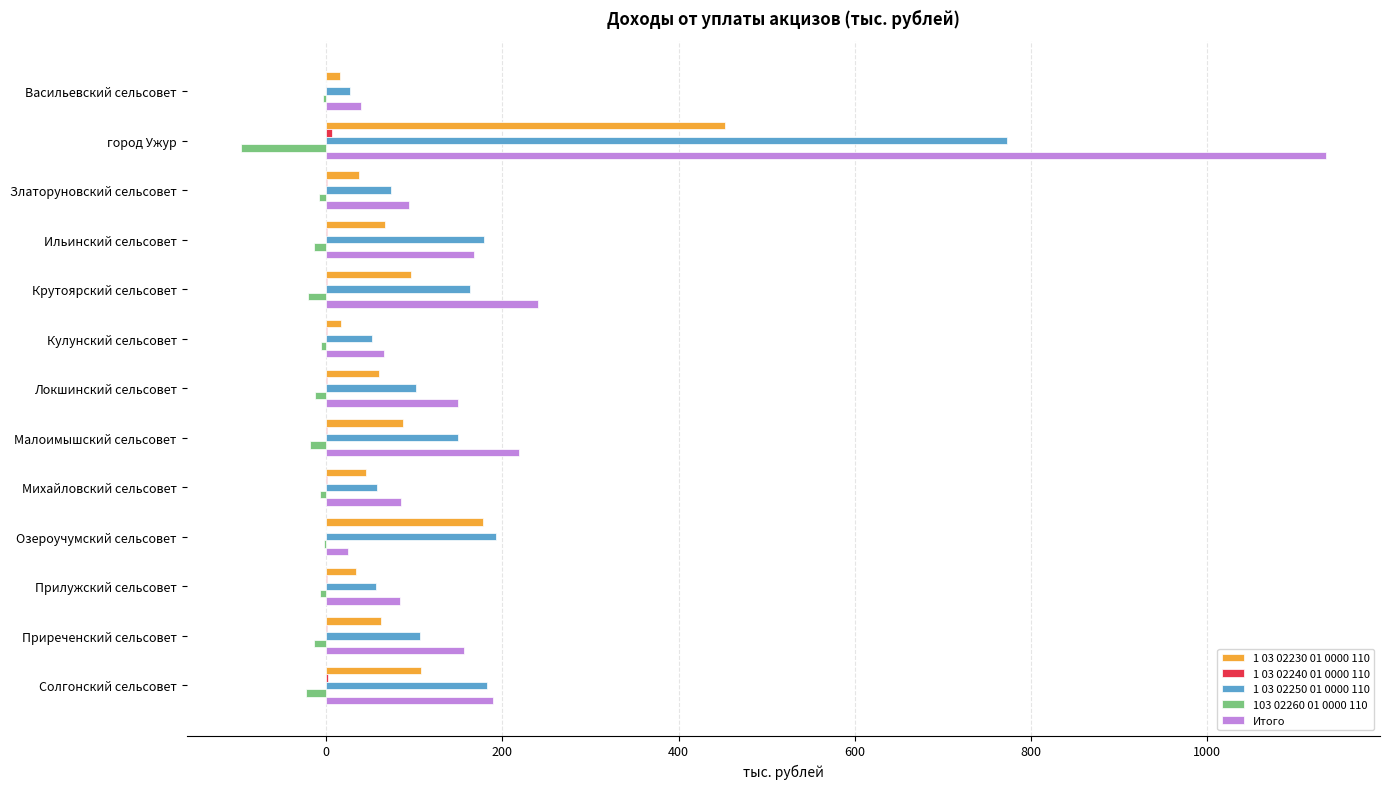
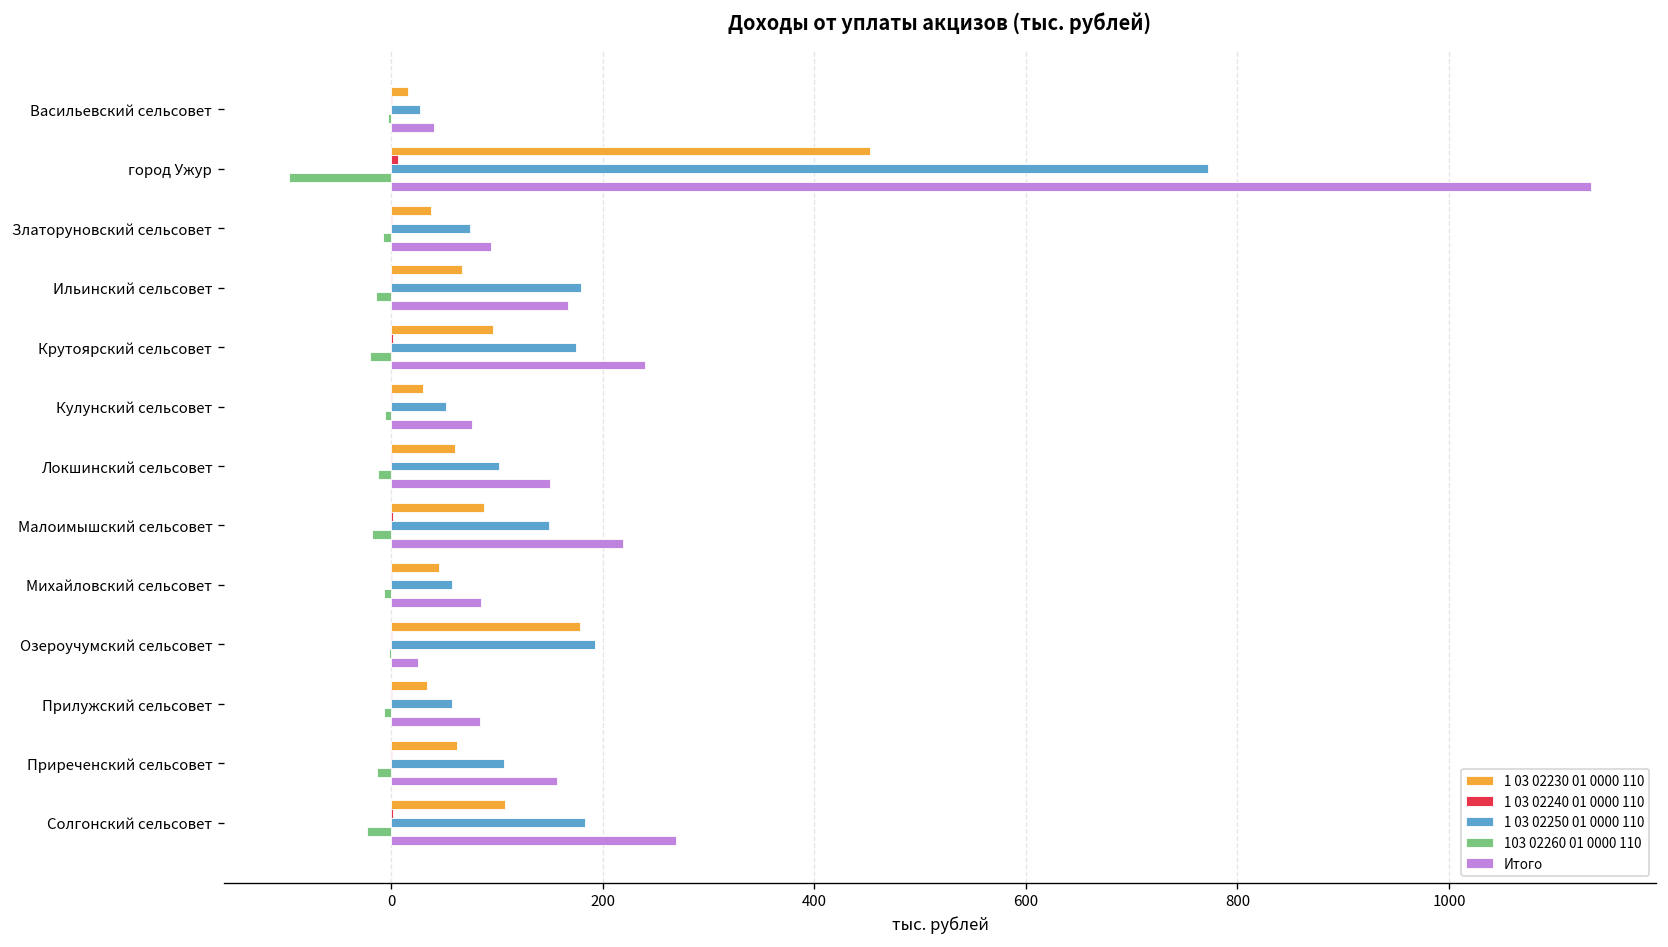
  {
    "1 03 02230 01 0000 110": {
      "Васильевский сельсовет": 20,
      "город Ужур": 450,
      "Златоруновский сельсовет": 40,
      "Ильинский сельсовет": 70,
      "Крутоярский сельсовет": 100,
-     "Кулунский сельсовет": 20,
+     "Кулунский сельсовет": 30,
      "Локшинский сельсовет": 60,
      "Малоимышский сельсовет": 90,
      "Михайловский сельсовет": 40,
      "Озероучумский сельсовет": 180,
      "Прилужский сельсовет": 30,
      "Приреченский сельсовет": 60,
      "Солгонский сельсовет": 110
    },
    "1 03 02240 01 0000 110": {
      "город Ужур": 10
    },
    "1 03 02250 01 0000 110": {
      "Васильевский сельсовет": 30,
      "город Ужур": 770,
      "Златоруновский сельсовет": 70,
      "Ильинский сельсовет": 180,
-     "Крутоярский сельсовет": 160,
+     "Крутоярский сельсовет": 170,
      "Кулунский сельсовет": 50,
      "Локшинский сельсовет": 100,
      "Малоимышский сельсовет": 150,
      "Михайловский сельсовет": 60,
      "Озероучумский сельсовет": 190,
      "Прилужский сельсовет": 60,
      "Приреченский сельсовет": 110,
      "Солгонский сельсовет": 180
    },
    "103 02260 01 0000 110": {
      "Васильевский сельсовет": 0,
      "город Ужур": -100,
      "Златоруновский сельсовет": -10,
      "Ильинский сельсовет": -10,
      "Крутоярский сельсовет": -20,
      "Кулунский сельсовет": -10,
      "Локшинский сельсовет": -10,
      "Малоимышский сельсовет": -20,
      "Михайловский сельсовет": -10,
      "Прилужский сельсовет": -10,
      "Приреченский сельсовет": -10,
      "Солгонский сельсовет": -20
    },
    "Итого": {
      "Васильевский сельсовет": 40,
      "город Ужур": 1130,
      "Златоруновский сельсовет": 90,
      "Ильинский сельсовет": 170,
      "Крутоярский сельсовет": 240,
-     "Кулунский сельсовет": 70,
+     "Кулунский сельсовет": 80,
      "Локшинский сельсовет": 150,
      "Малоимышский сельсовет": 220,
      "Михайловский сельсовет": 80,
      "Озероучумский сельсовет": 20,
      "Прилужский сельсовет": 80,
      "Приреченский сельсовет": 160,
-     "Солгонский сельсовет": 190
+     "Солгонский сельсовет": 270
    }
  }
